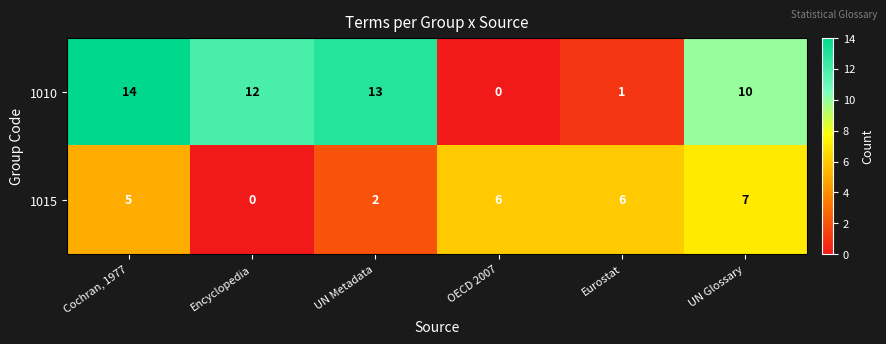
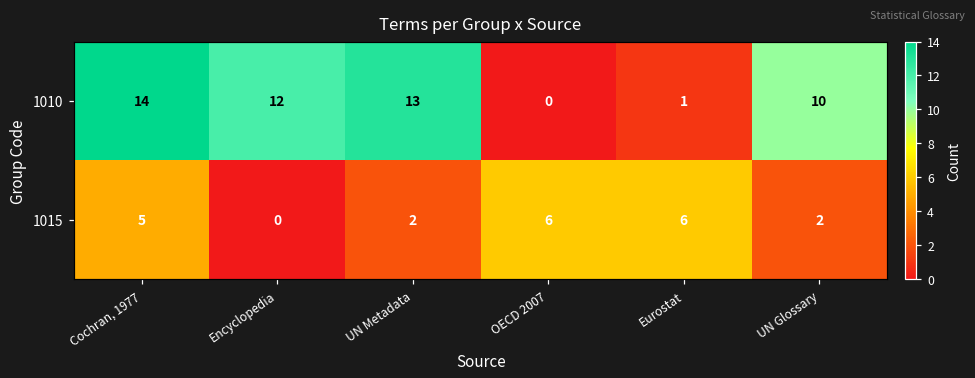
  {
    "1010": {
      "Cochran, 1977": 14,
      "Encyclopedia": 12,
      "UN Metadata": 13,
      "OECD 2007": 0,
      "Eurostat": 1,
      "UN Glossary": 10
    },
    "1015": {
      "Cochran, 1977": 5,
      "Encyclopedia": 0,
      "UN Metadata": 2,
      "OECD 2007": 6,
      "Eurostat": 6,
-     "UN Glossary": 7
+     "UN Glossary": 2
    }
  }
